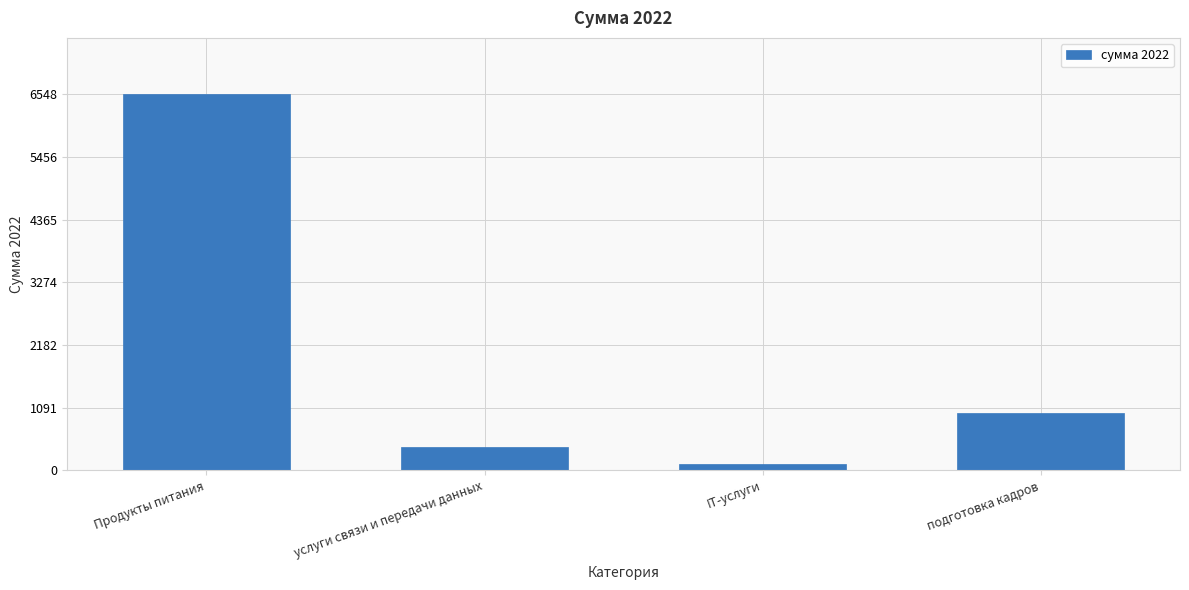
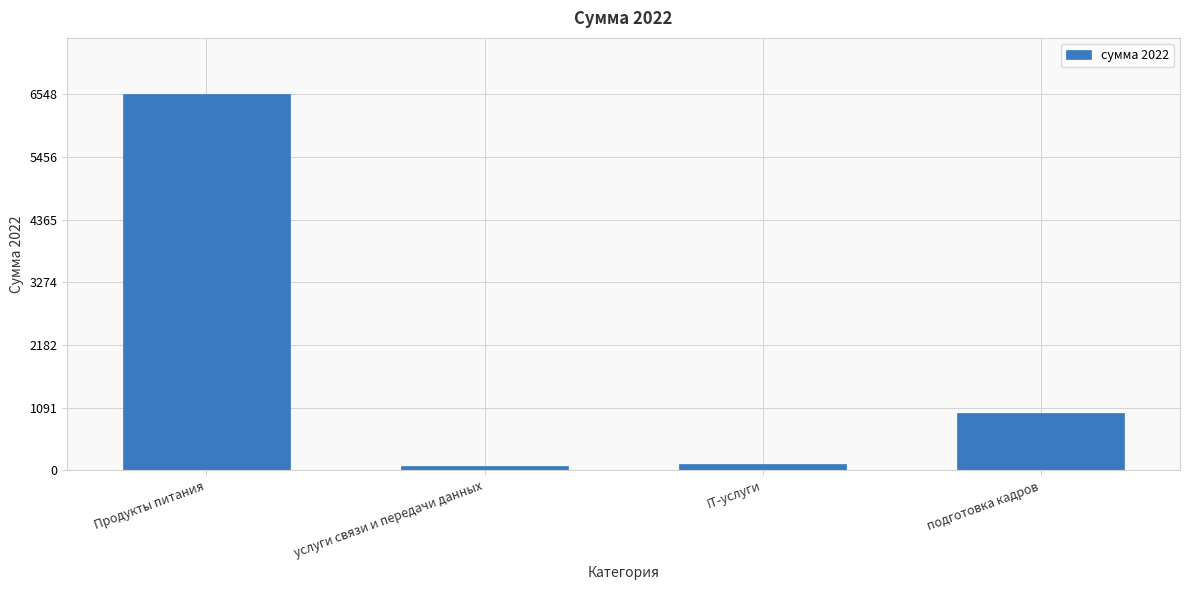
  {
    "Продукты питания": 6500,
-   "услуги связи и передачи данных": 400,
+   "услуги связи и передачи данных": 100,
    "IT-услуги": 100,
    "подготовка кадров": 1000
  }
